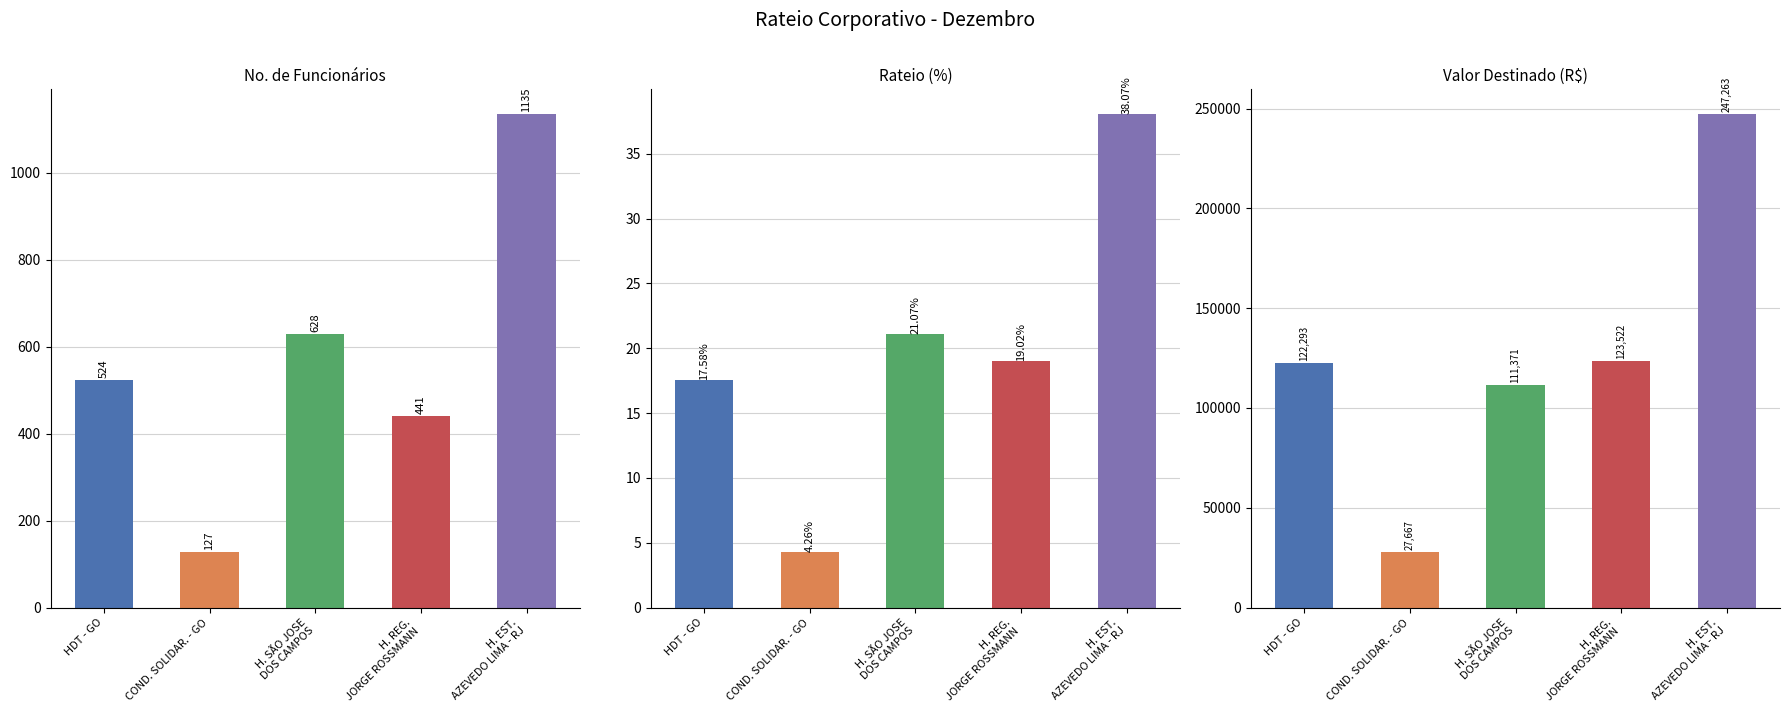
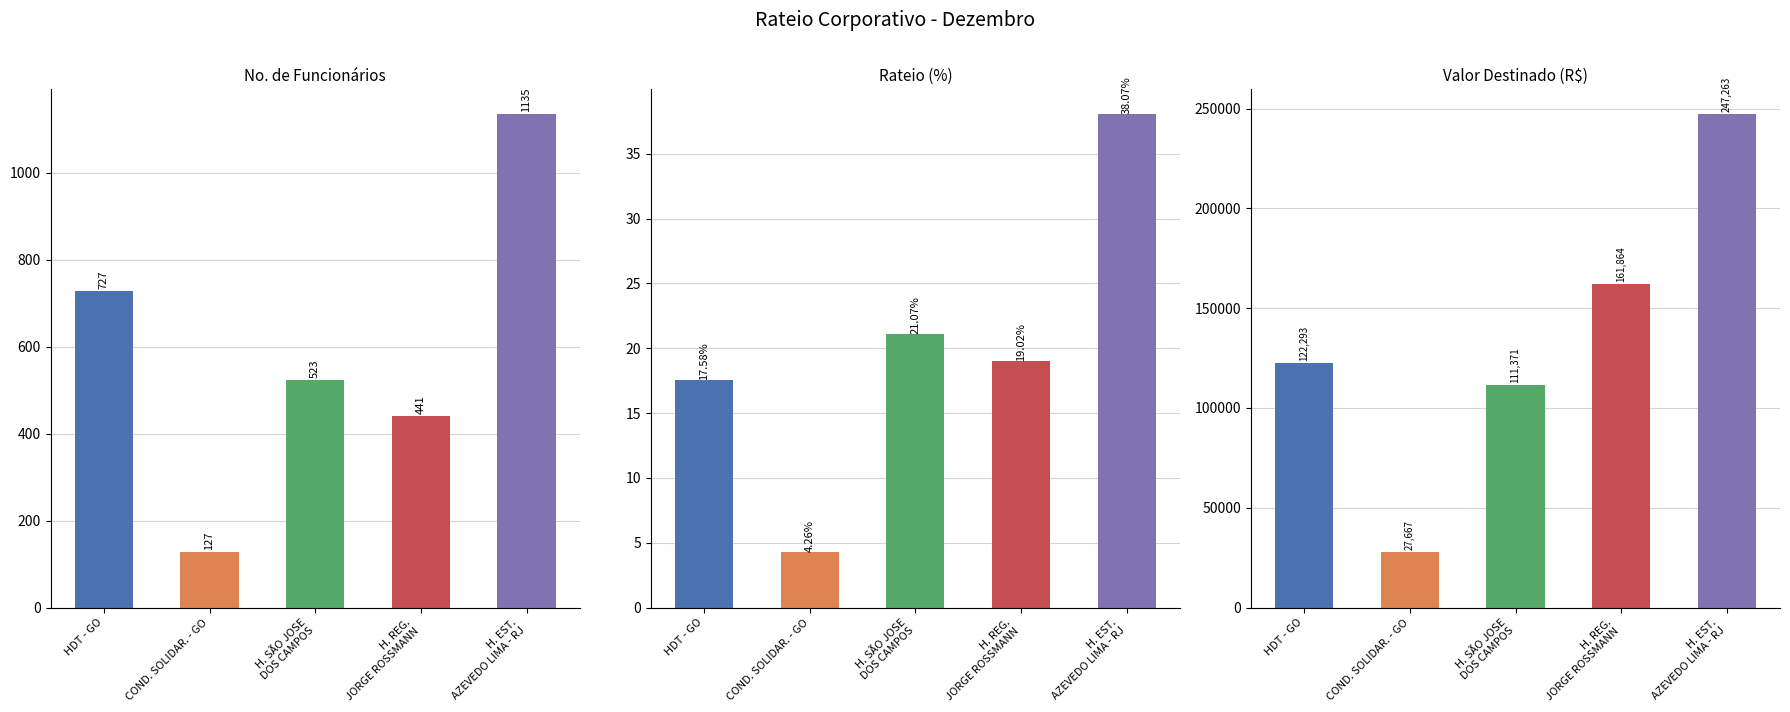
  {
    "No. de Funcionários": {
-     "HDT - GO": "524",
+     "HDT - GO": "727",
      "COND. SOLIDAR. - GO": "127",
-     "H. SÃO JOSE DOS CAMPOS": "628",
+     "H. SÃO JOSE DOS CAMPOS": "523",
      "H. REG. JORGE ROSSMANN": "441",
      "H. EST. AZEVEDO LIMA - RJ": "1135"
    },
    "Rateio (%)": {
      "HDT - GO": "17.58%",
      "COND. SOLIDAR. - GO": "4.26%",
      "H. SÃO JOSE DOS CAMPOS": "21.07%",
      "H. REG. JORGE ROSSMANN": "19.02%",
      "H. EST. AZEVEDO LIMA - RJ": "38.07%"
    },
    "Valor Destinado (R$)": {
      "HDT - GO": "122,293",
      "COND. SOLIDAR. - GO": "27,667",
      "H. SÃO JOSE DOS CAMPOS": "111,371",
-     "H. REG. JORGE ROSSMANN": "123,522",
+     "H. REG. JORGE ROSSMANN": "161,864",
      "H. EST. AZEVEDO LIMA - RJ": "247,263"
    }
  }
